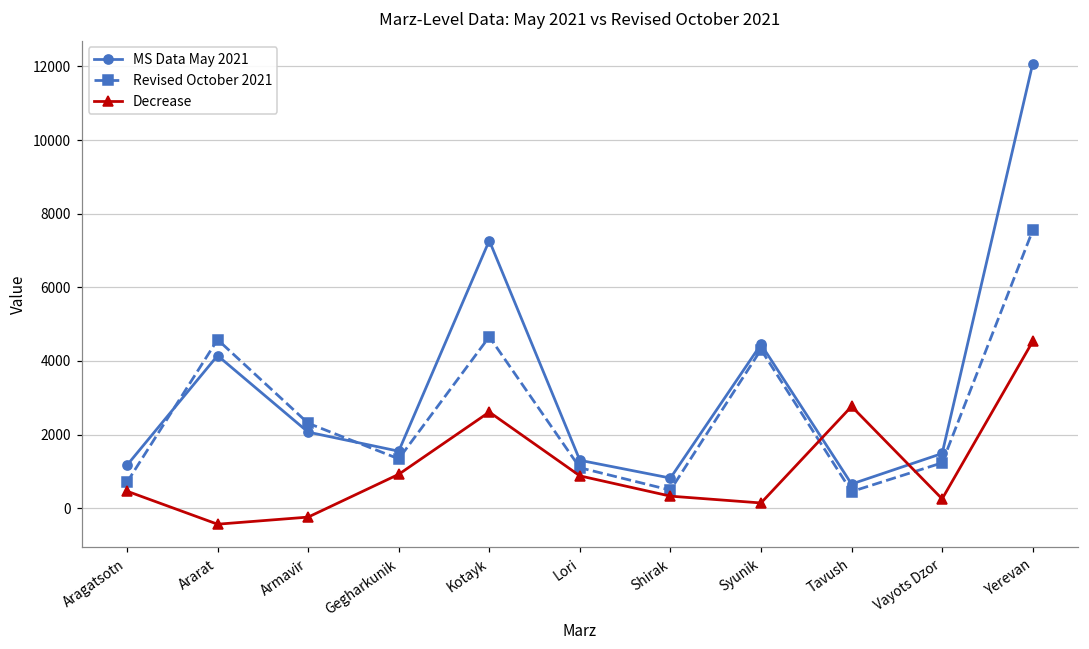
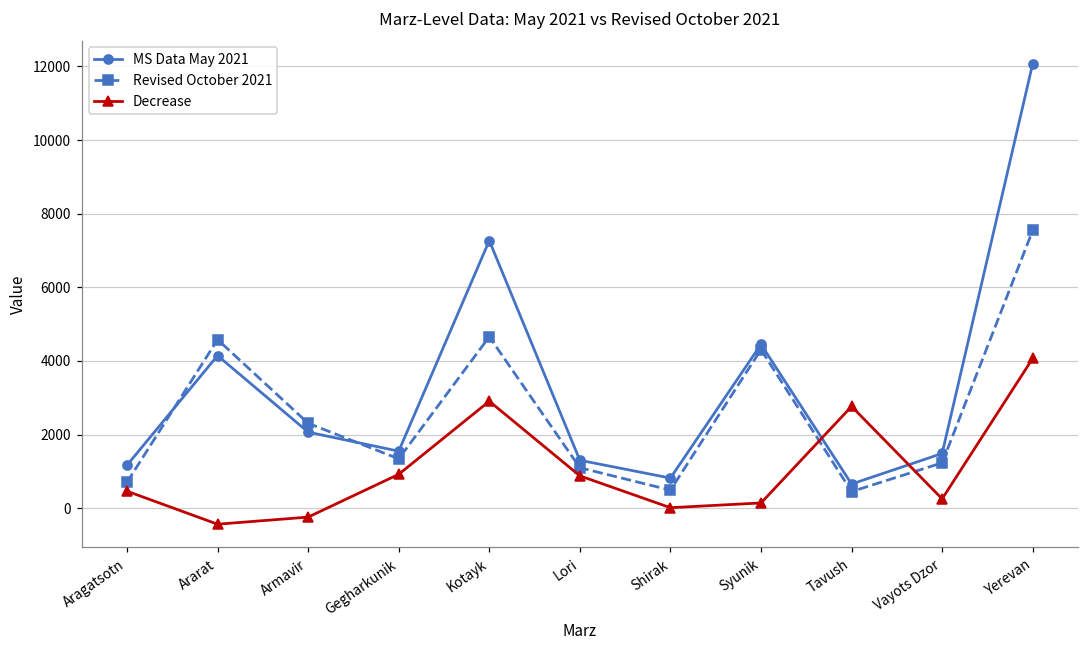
  {
    "Decrease": {
      "Aragatsotn": 500,
      "Ararat": -400,
      "Armavir": -200,
      "Gegharkunik": 900,
-     "Kotayk": 2600,
+     "Kotayk": 2900,
      "Lori": 900,
-     "Shirak": 300,
+     "Shirak": 0,
      "Syunik": 100,
      "Tavush": 2800,
      "Vayots Dzor": 300,
-     "Yerevan": 4500
+     "Yerevan": 4100
    }
  }
